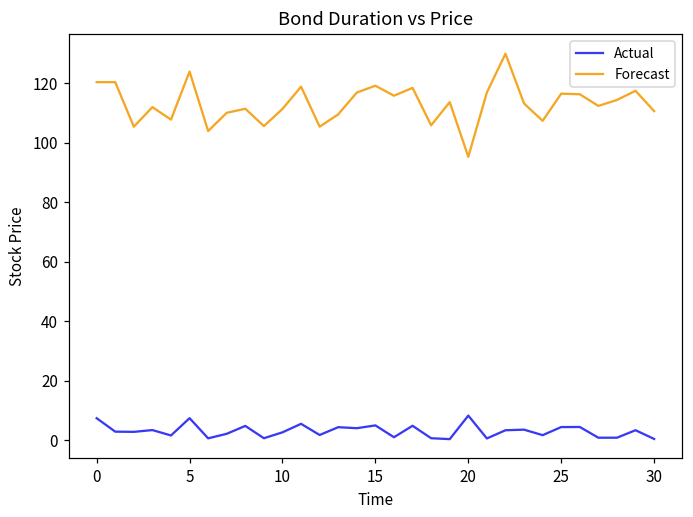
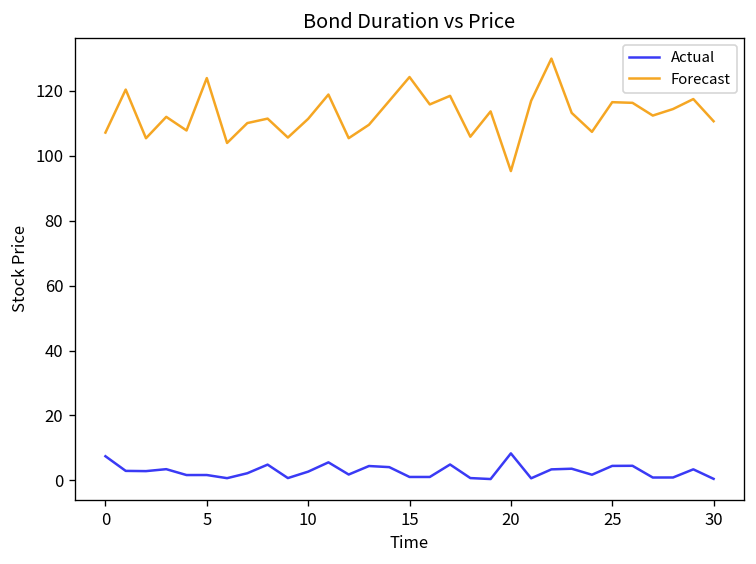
  {
    "Actual": {
      "0": 7,
-     "5": 7,
+     "5": 2,
      "10": 3,
-     "15": 5,
+     "15": 1,
      "20": 8,
      "25": 4,
      "30": 0
    },
    "Forecast": {
-     "0": 120,
+     "0": 107,
      "5": 124,
      "10": 111,
-     "15": 119,
+     "15": 124,
      "20": 95,
      "25": 116,
      "30": 111
    }
  }
